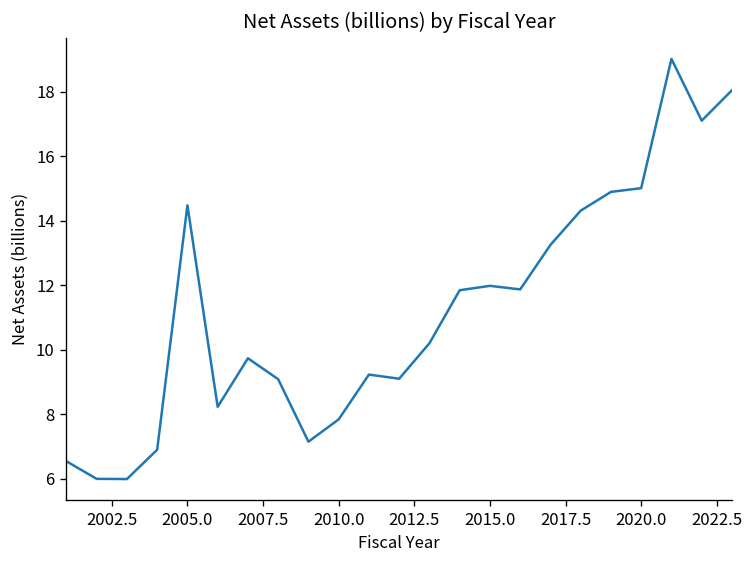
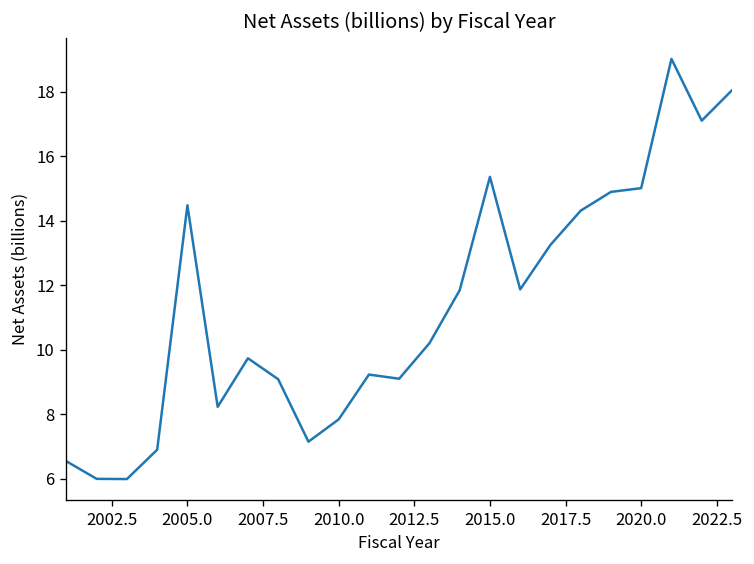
  {
    "2005.0": 14.5,
    "2010.0": 7.8,
-   "2015.0": 12.0,
+   "2015.0": 15.4,
    "2020.0": 15.0
  }
